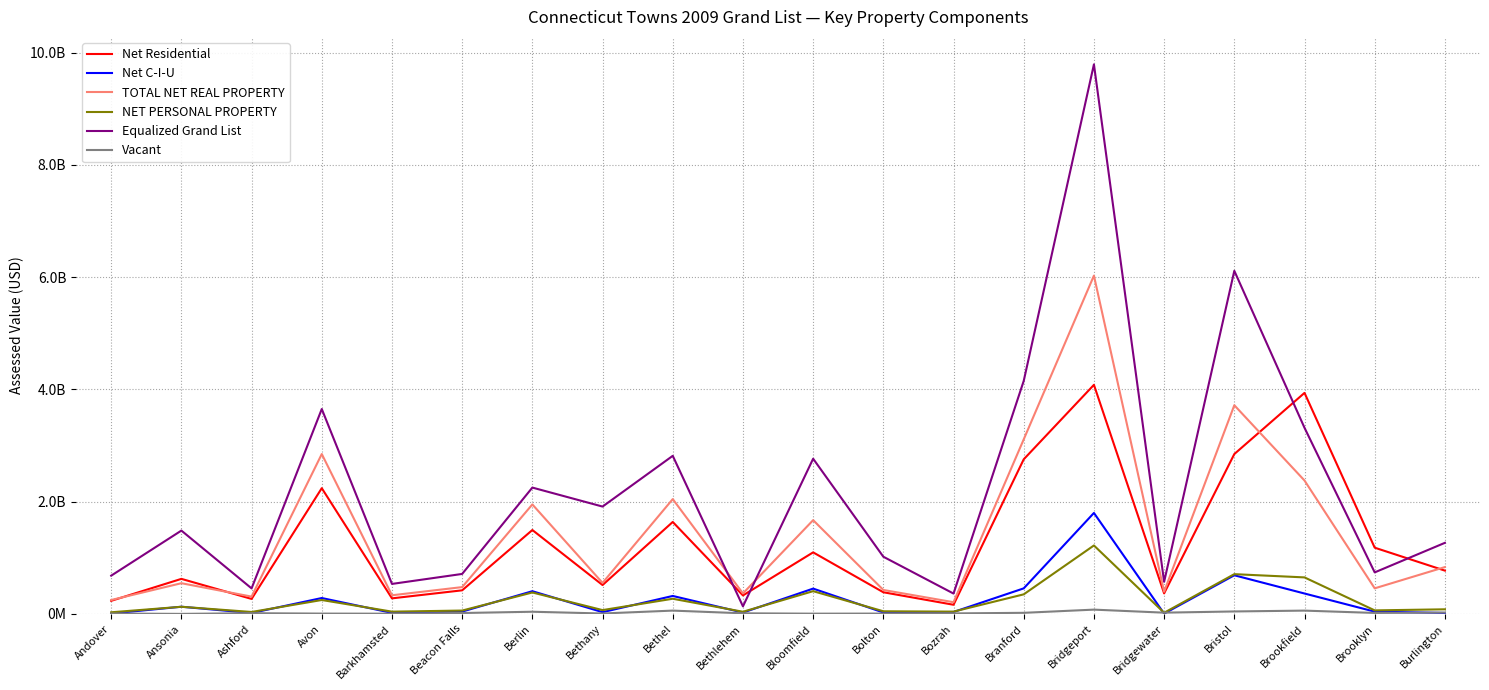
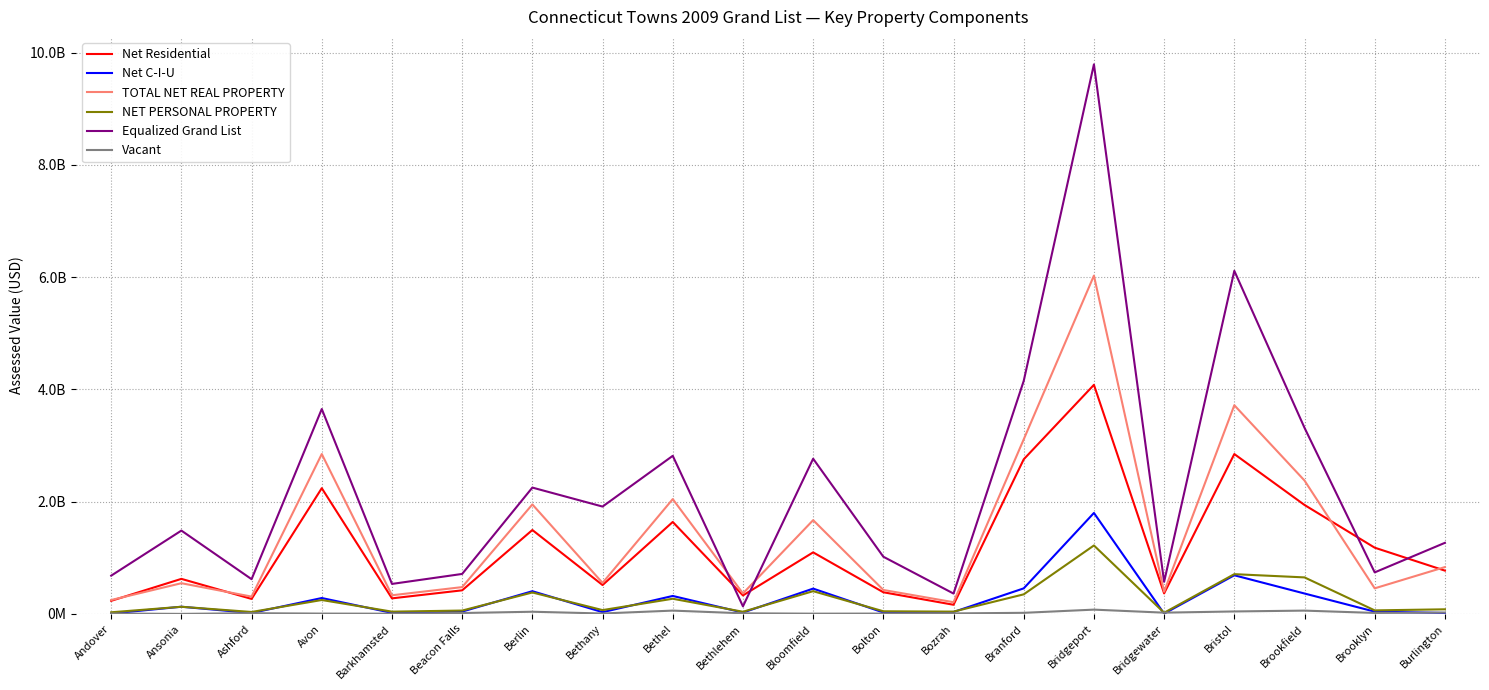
  {
    "Net Residential": {
      "Ansonia": 600000000,
      "Avon": 2200000000,
      "Barkhamsted": 300000000,
      "Beacon Falls": 400000000,
      "Berlin": 1500000000,
      "Bethel": 1600000000,
      "Bloomfield": 1100000000,
      "Bozrah": 200000000,
      "Branford": 2800000000,
      "Bridgeport": 4100000000,
      "Bristol": 2800000000,
-     "Brookfield": 3900000000,
+     "Brookfield": 1900000000,
      "Brooklyn": 1200000000,
      "Burlington": 800000000
    },
    "Net C-I-U": {
      "Bethel": 300000000,
      "Bloomfield": 500000000,
      "Branford": 500000000,
      "Bridgeport": 1800000000,
      "Brookfield": 400000000
    },
    "TOTAL NET REAL PROPERTY": {
      "Ansonia": 500000000,
      "Avon": 2800000000,
      "Barkhamsted": 300000000,
      "Beacon Falls": 500000000,
      "Berlin": 2000000000,
      "Bethel": 2000000000,
      "Bloomfield": 1700000000,
      "Bozrah": 200000000,
      "Branford": 3100000000,
      "Bridgeport": 6000000000,
      "Bristol": 3700000000,
      "Brookfield": 2400000000,
      "Brooklyn": 500000000,
      "Burlington": 800000000
    },
    "NET PERSONAL PROPERTY": {
      "Bethel": 300000000,
      "Bloomfield": 400000000,
      "Branford": 300000000,
      "Bridgeport": 1200000000,
      "Brookfield": 700000000,
      "Burlington": 100000000
    },
    "Equalized Grand List": {
      "Andover": 700000000,
      "Ansonia": 1500000000,
-     "Ashford": 500000000,
+     "Ashford": 600000000,
      "Avon": 3600000000,
      "Barkhamsted": 500000000,
      "Beacon Falls": 700000000,
      "Berlin": 2300000000,
      "Bethany": 1900000000,
      "Bethel": 2800000000,
      "Bethlehem": 100000000,
      "Bloomfield": 2800000000,
      "Bolton": 1000000000,
      "Bozrah": 400000000,
      "Branford": 4200000000,
      "Bridgeport": 9800000000,
      "Bridgewater": 600000000,
      "Bristol": 6100000000,
      "Brookfield": 3300000000,
      "Brooklyn": 700000000,
      "Burlington": 1300000000
    },
    "Vacant": {
      "Ansonia": 0,
      "Avon": 0,
      "Berlin": 0,
      "Bethel": 100000000,
      "Bloomfield": 0,
      "Branford": 0,
      "Bridgeport": 100000000,
      "Bristol": 0,
      "Brookfield": 100000000
    }
  }
